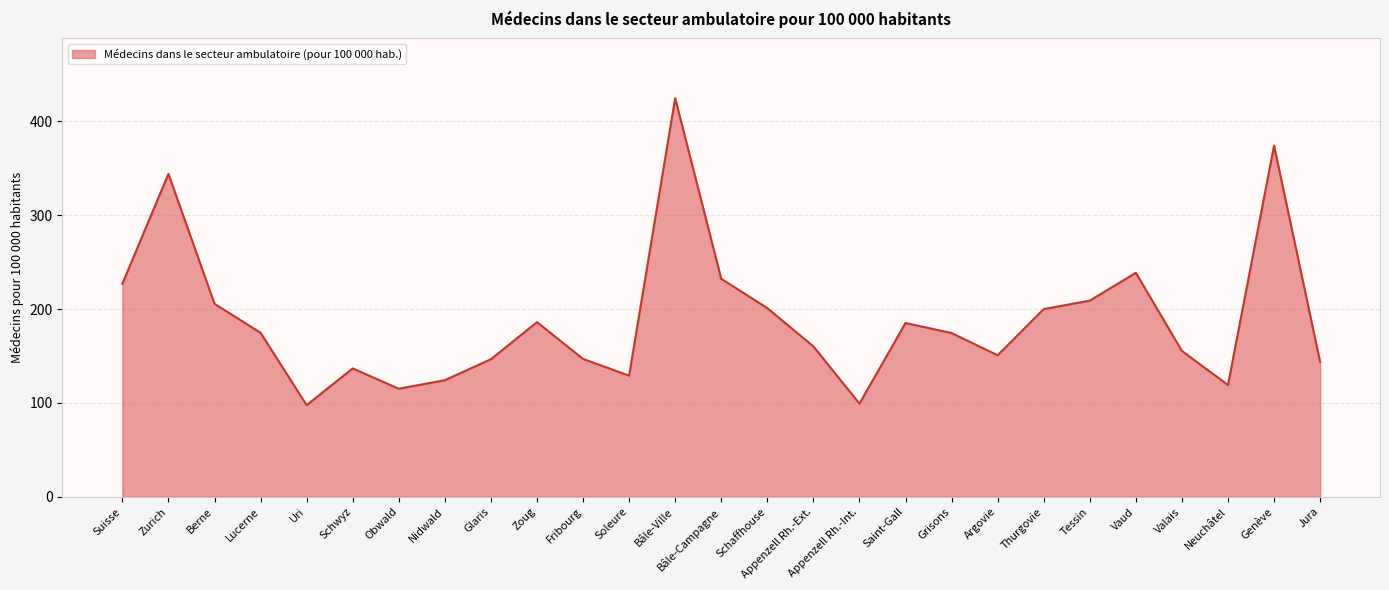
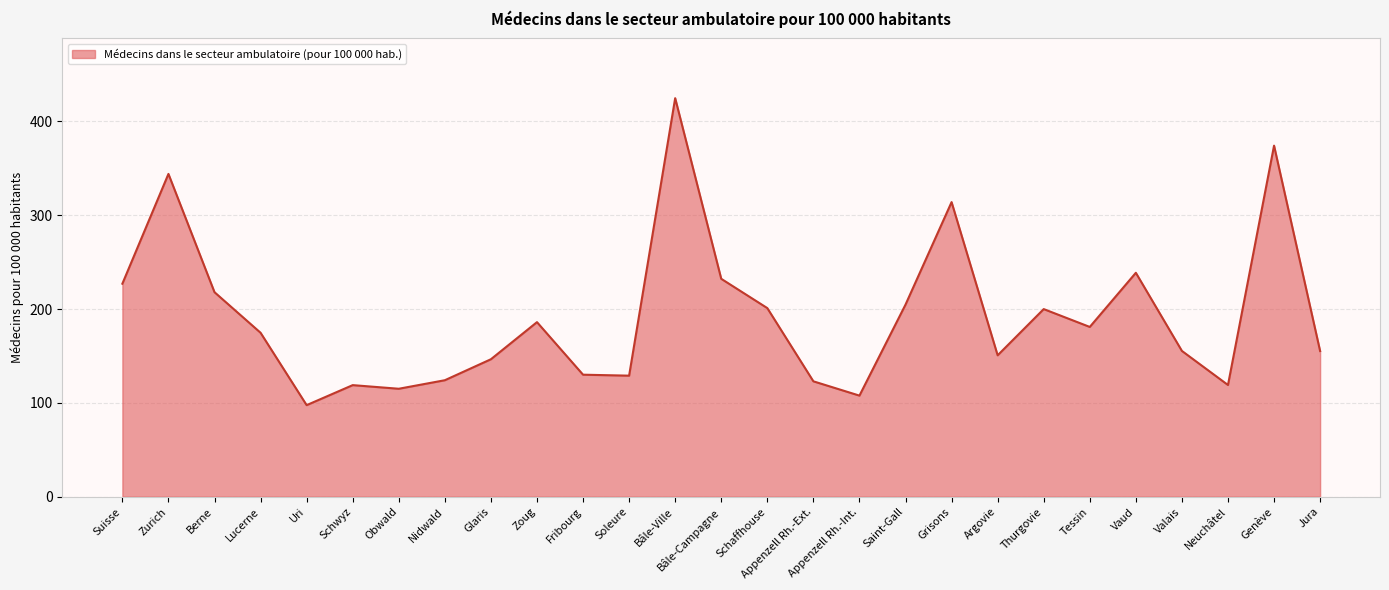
  {
    "Suisse": 230,
    "Zurich": 340,
-   "Berne": 210,
+   "Berne": 220,
    "Lucerne": 170,
    "Uri": 100,
-   "Schwyz": 140,
+   "Schwyz": 120,
    "Obwald": 120,
    "Nidwald": 120,
    "Glaris": 150,
    "Zoug": 190,
-   "Fribourg": 150,
+   "Fribourg": 130,
    "Soleure": 130,
    "Bâle-Ville": 420,
    "Bâle-Campagne": 230,
    "Schaffhouse": 200,
-   "Appenzell Rh.-Ext.": 160,
-   "Appenzell Rh.-Int.": 100,
-   "Saint-Gall": 190,
-   "Grisons": 170,
+   "Appenzell Rh.-Ext.": 120,
+   "Appenzell Rh.-Int.": 110,
+   "Saint-Gall": 200,
+   "Grisons": 310,
    "Argovie": 150,
    "Thurgovie": 200,
-   "Tessin": 210,
+   "Tessin": 180,
    "Vaud": 240,
    "Valais": 160,
    "Neuchâtel": 120,
    "Genève": 370,
-   "Jura": 140
+   "Jura": 160
  }
